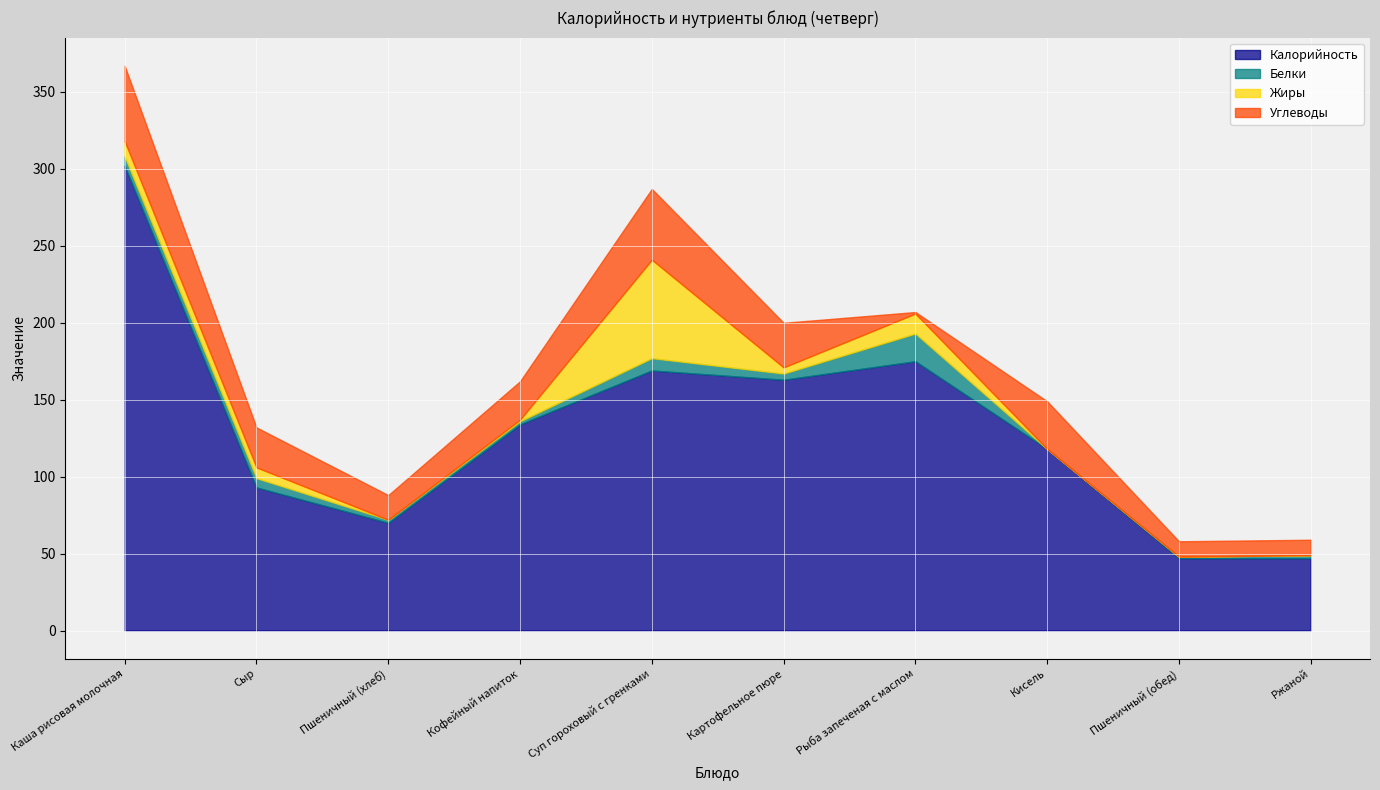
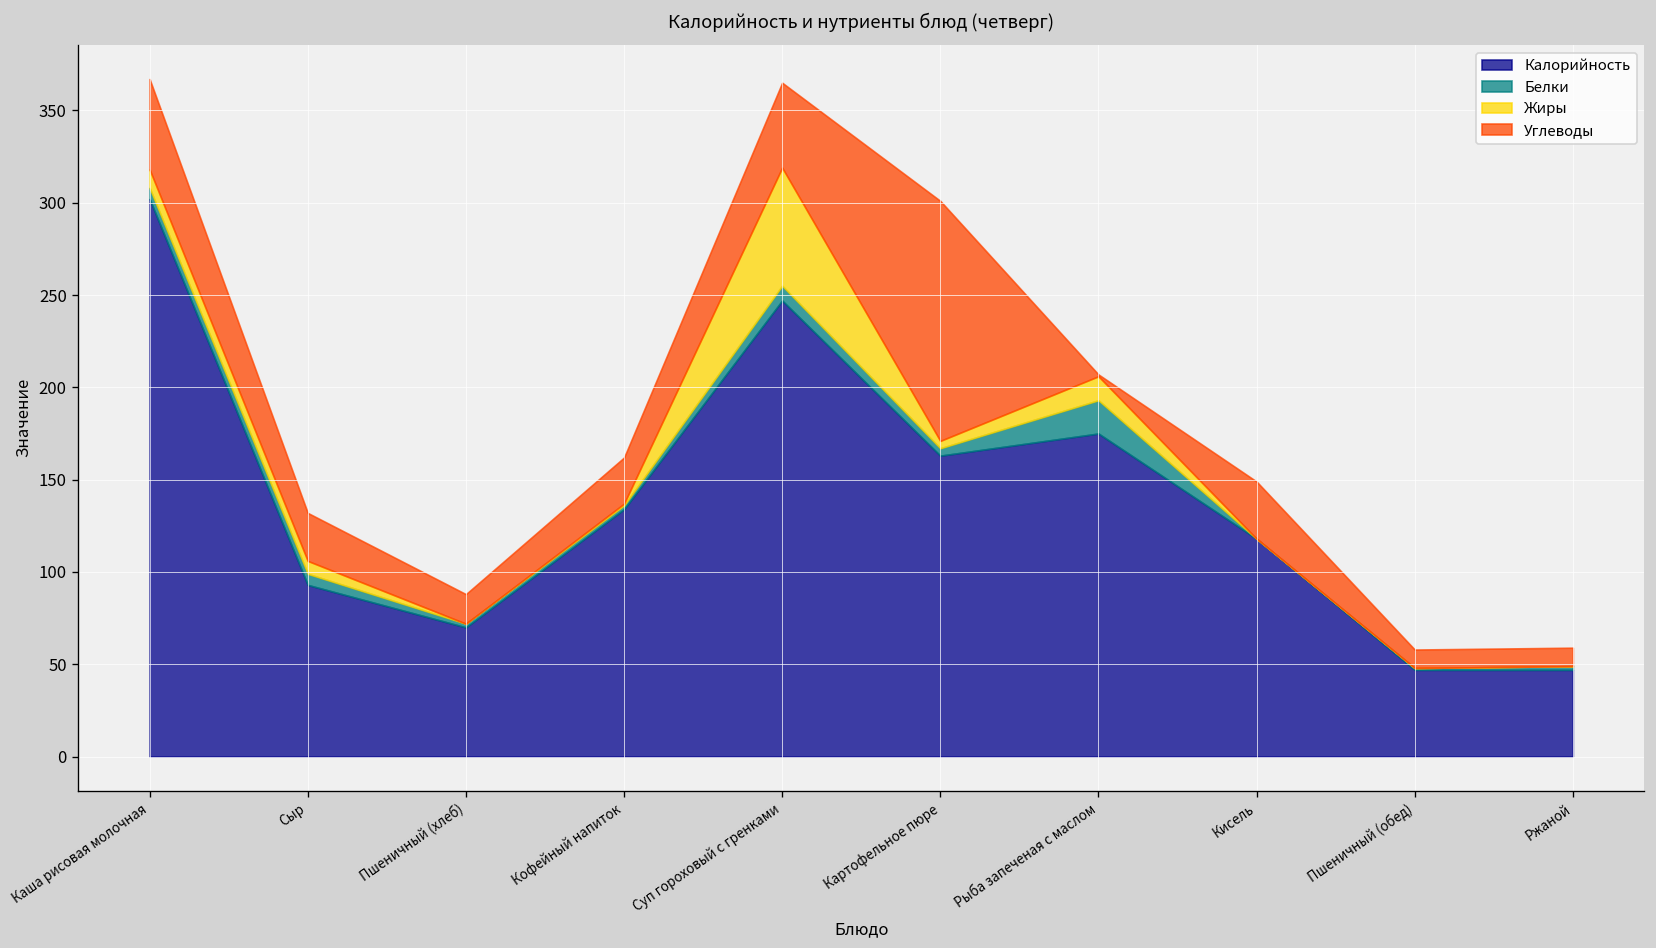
  {
    "Калорийность": {
      "Каша рисовая молочная": 302,
      "Сыр": 93,
      "Пшеничный (хлеб)": 70,
      "Кофейный напиток": 134,
-     "Суп гороховый с гренками": 169,
+     "Суп гороховый с гренками": 247,
      "Картофельное пюре": 163,
      "Рыба запеченая с маслом": 175,
      "Ржаной": 47
    },
    "Белки": {
      "Каша рисовая молочная": 6,
      "Сыр": 6,
      "Суп гороховый с гренками": 8,
      "Картофельное пюре": 4,
      "Рыба запеченая с маслом": 18
    },
    "Жиры": {
      "Каша рисовая молочная": 10,
      "Сыр": 7,
      "Суп гороховый с гренками": 64,
      "Картофельное пюре": 4
    },
    "Углеводы": {
      "Каша рисовая молочная": 49,
      "Сыр": 26,
      "Пшеничный (хлеб)": 16,
      "Кофейный напиток": 25,
      "Суп гороховый с гренками": 46,
-     "Картофельное пюре": 29,
+     "Картофельное пюре": 130,
      "Кисель": 31,
      "Пшеничный (обед)": 10,
      "Ржаной": 10
    }
  }
